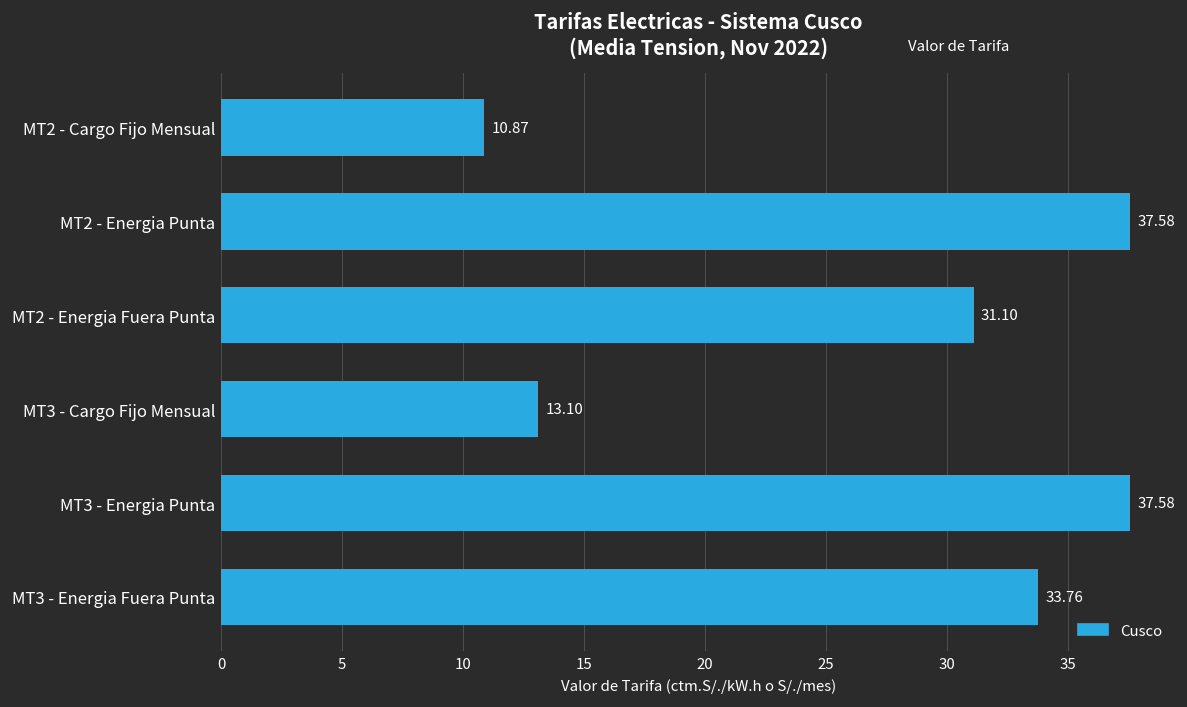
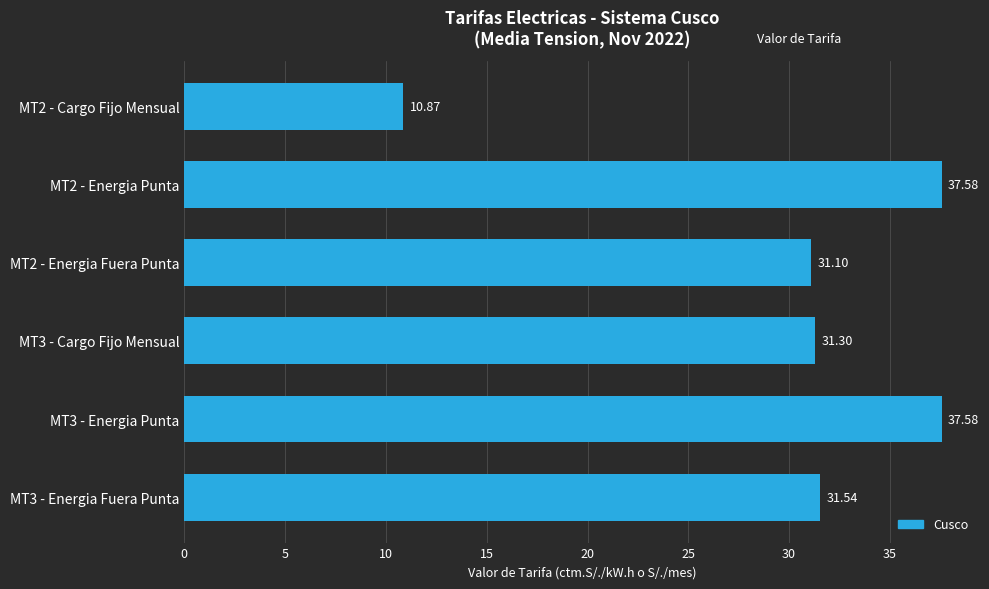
  {
    "MT2 - Cargo Fijo Mensual": 10.87,
    "MT2 - Energia Punta": 37.58,
    "MT2 - Energia Fuera Punta": 31.10,
-   "MT3 - Cargo Fijo Mensual": 13.10,
+   "MT3 - Cargo Fijo Mensual": 31.30,
    "MT3 - Energia Punta": 37.58,
-   "MT3 - Energia Fuera Punta": 33.76
+   "MT3 - Energia Fuera Punta": 31.54
  }
